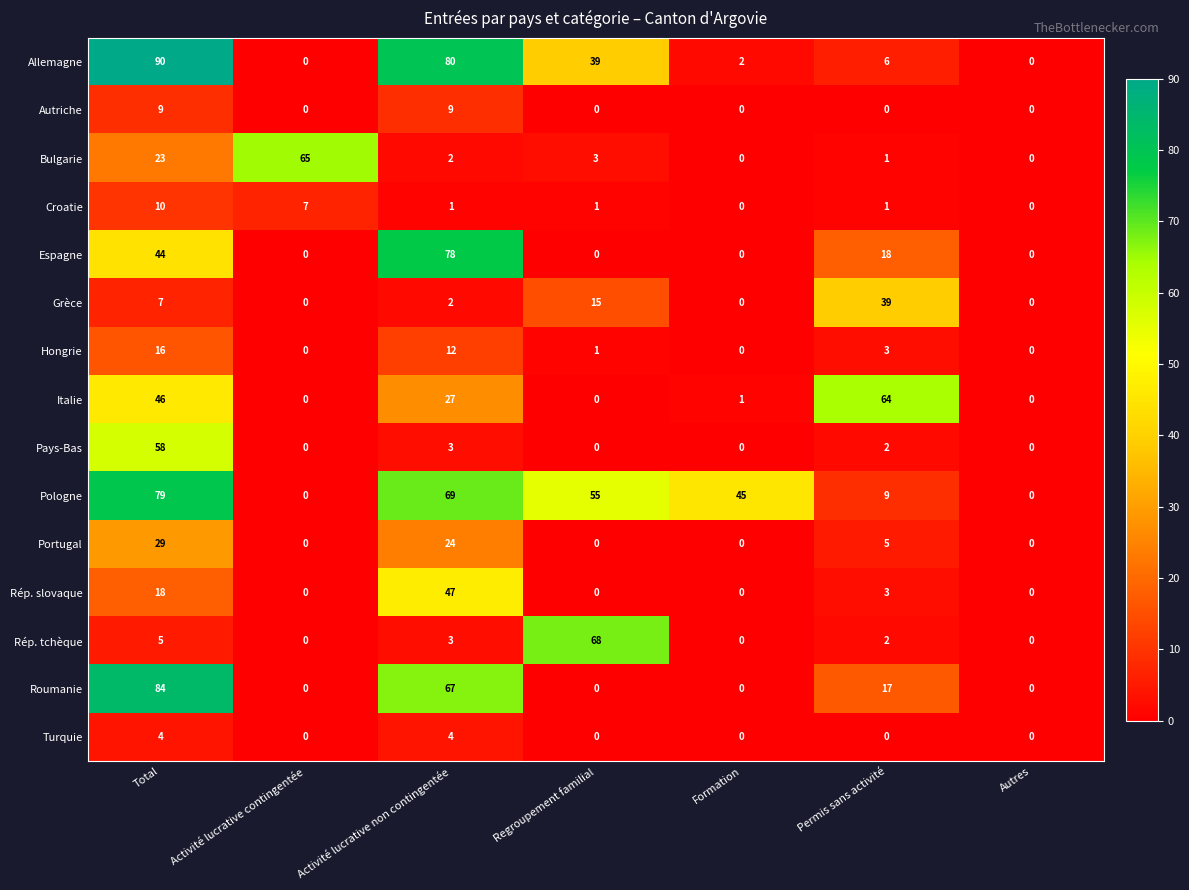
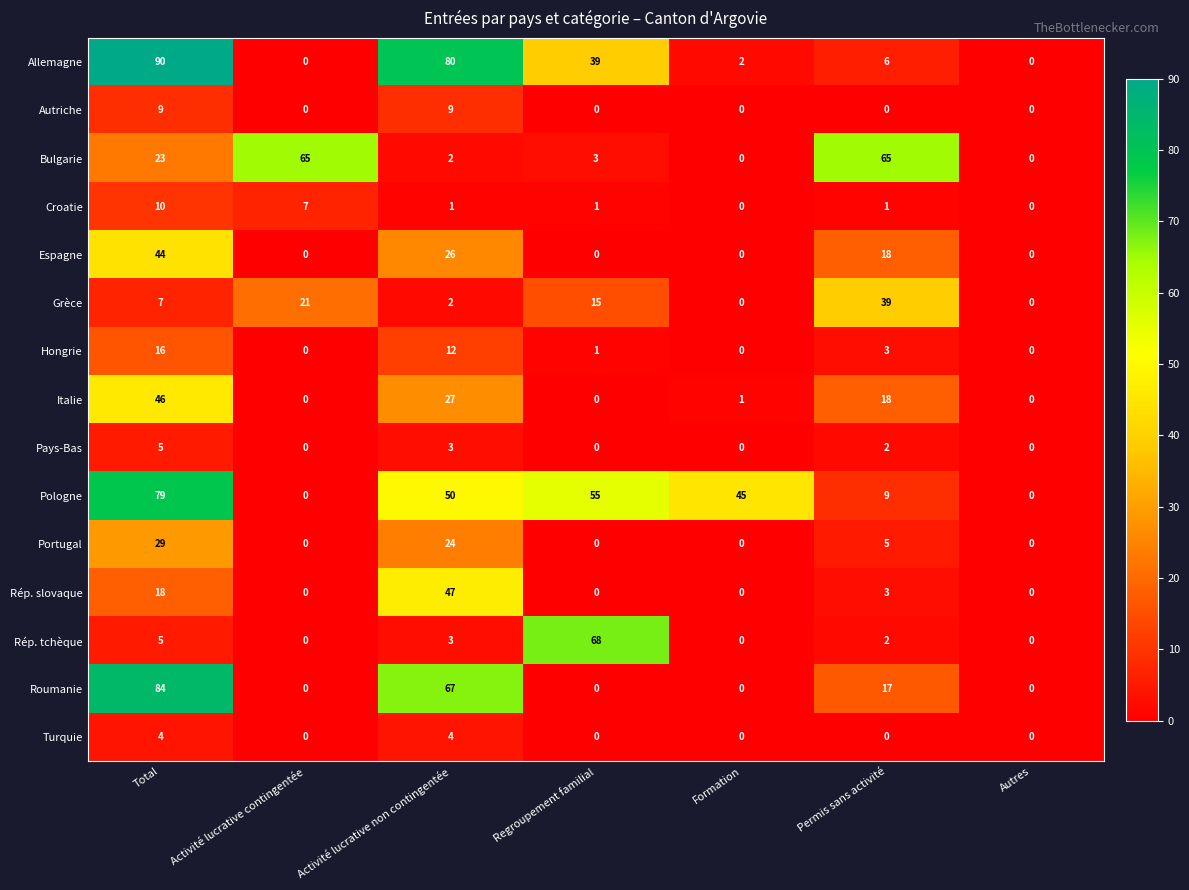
  {
    "Allemagne": {
      "Total": 90,
      "Activité lucrative contingentée": 0,
      "Activité lucrative non contingentée": 80,
      "Regroupement familial": 39,
      "Formation": 2,
      "Permis sans activité": 6,
      "Autres": 0
    },
    "Autriche": {
      "Total": 9,
      "Activité lucrative contingentée": 0,
      "Activité lucrative non contingentée": 9,
      "Regroupement familial": 0,
      "Formation": 0,
      "Permis sans activité": 0,
      "Autres": 0
    },
    "Bulgarie": {
      "Total": 23,
      "Activité lucrative contingentée": 65,
      "Activité lucrative non contingentée": 2,
      "Regroupement familial": 3,
      "Formation": 0,
-     "Permis sans activité": 1,
+     "Permis sans activité": 65,
      "Autres": 0
    },
    "Croatie": {
      "Total": 10,
      "Activité lucrative contingentée": 7,
      "Activité lucrative non contingentée": 1,
      "Regroupement familial": 1,
      "Formation": 0,
      "Permis sans activité": 1,
      "Autres": 0
    },
    "Espagne": {
      "Total": 44,
      "Activité lucrative contingentée": 0,
-     "Activité lucrative non contingentée": 78,
+     "Activité lucrative non contingentée": 26,
      "Regroupement familial": 0,
      "Formation": 0,
      "Permis sans activité": 18,
      "Autres": 0
    },
    "Grèce": {
      "Total": 7,
-     "Activité lucrative contingentée": 0,
+     "Activité lucrative contingentée": 21,
      "Activité lucrative non contingentée": 2,
      "Regroupement familial": 15,
      "Formation": 0,
      "Permis sans activité": 39,
      "Autres": 0
    },
    "Hongrie": {
      "Total": 16,
      "Activité lucrative contingentée": 0,
      "Activité lucrative non contingentée": 12,
      "Regroupement familial": 1,
      "Formation": 0,
      "Permis sans activité": 3,
      "Autres": 0
    },
    "Italie": {
      "Total": 46,
      "Activité lucrative contingentée": 0,
      "Activité lucrative non contingentée": 27,
      "Regroupement familial": 0,
      "Formation": 1,
-     "Permis sans activité": 64,
+     "Permis sans activité": 18,
      "Autres": 0
    },
    "Pays-Bas": {
-     "Total": 58,
+     "Total": 5,
      "Activité lucrative contingentée": 0,
      "Activité lucrative non contingentée": 3,
      "Regroupement familial": 0,
      "Formation": 0,
      "Permis sans activité": 2,
      "Autres": 0
    },
    "Pologne": {
      "Total": 79,
      "Activité lucrative contingentée": 0,
-     "Activité lucrative non contingentée": 69,
+     "Activité lucrative non contingentée": 50,
      "Regroupement familial": 55,
      "Formation": 45,
      "Permis sans activité": 9,
      "Autres": 0
    },
    "Portugal": {
      "Total": 29,
      "Activité lucrative contingentée": 0,
      "Activité lucrative non contingentée": 24,
      "Regroupement familial": 0,
      "Formation": 0,
      "Permis sans activité": 5,
      "Autres": 0
    },
    "Rép. slovaque": {
      "Total": 18,
      "Activité lucrative contingentée": 0,
      "Activité lucrative non contingentée": 47,
      "Regroupement familial": 0,
      "Formation": 0,
      "Permis sans activité": 3,
      "Autres": 0
    },
    "Rép. tchèque": {
      "Total": 5,
      "Activité lucrative contingentée": 0,
      "Activité lucrative non contingentée": 3,
      "Regroupement familial": 68,
      "Formation": 0,
      "Permis sans activité": 2,
      "Autres": 0
    },
    "Roumanie": {
      "Total": 84,
      "Activité lucrative contingentée": 0,
      "Activité lucrative non contingentée": 67,
      "Regroupement familial": 0,
      "Formation": 0,
      "Permis sans activité": 17,
      "Autres": 0
    },
    "Turquie": {
      "Total": 4,
      "Activité lucrative contingentée": 0,
      "Activité lucrative non contingentée": 4,
      "Regroupement familial": 0,
      "Formation": 0,
      "Permis sans activité": 0,
      "Autres": 0
    }
  }
